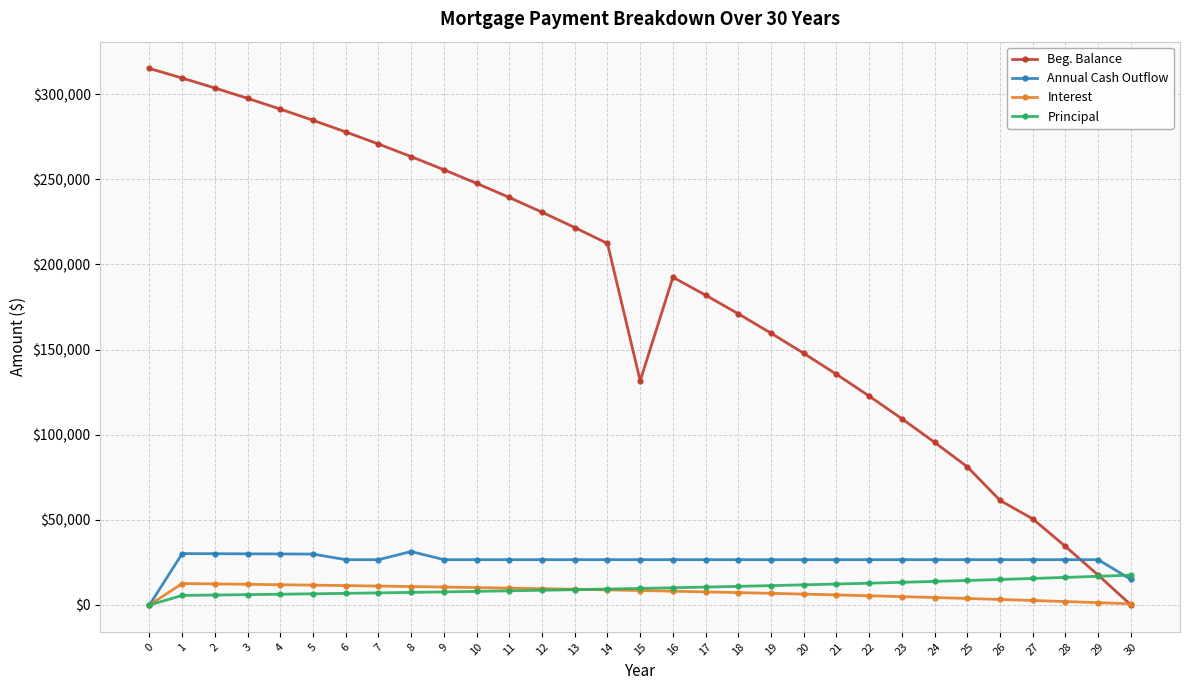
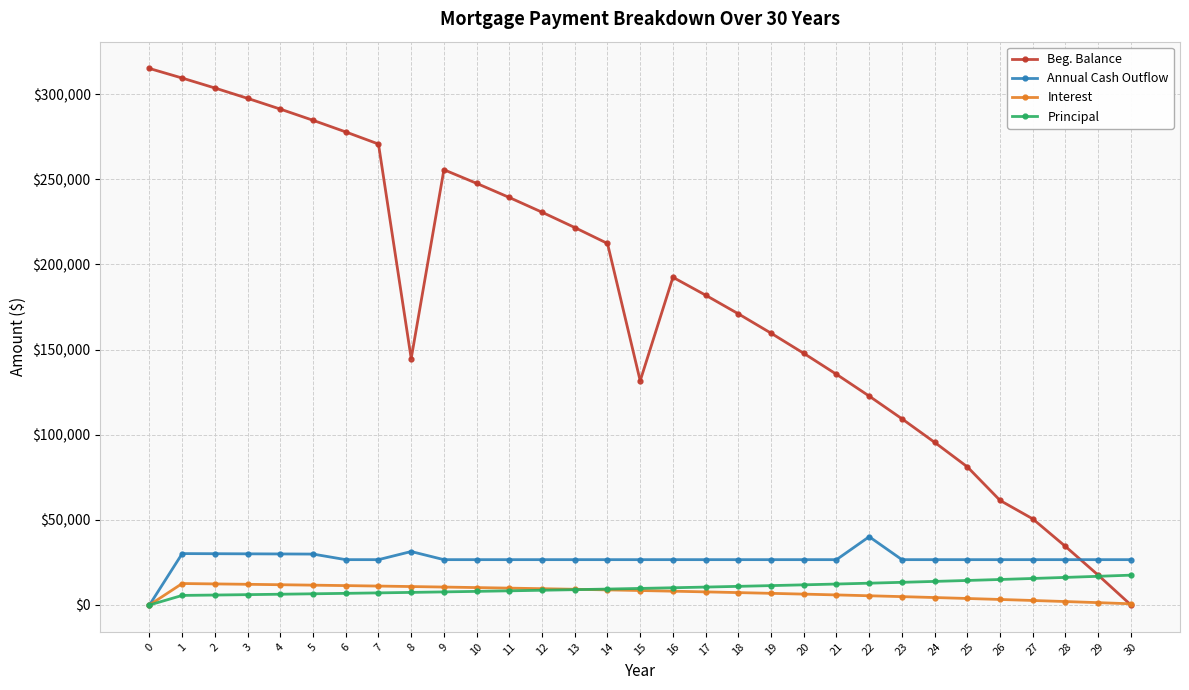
  {
    "Beg. Balance": {
      "0": "$315,000",
      "1": "$309,000",
      "2": "$304,000",
      "3": "$297,000",
      "4": "$291,000",
      "5": "$285,000",
      "6": "$278,000",
      "7": "$271,000",
-     "8": "$263,000",
+     "8": "$145,000",
      "9": "$256,000",
      "10": "$248,000",
      "11": "$239,000",
      "12": "$231,000",
      "13": "$222,000",
      "14": "$212,000",
      "15": "$132,000",
      "16": "$192,000",
      "17": "$182,000",
      "18": "$171,000",
      "19": "$160,000",
      "20": "$148,000",
      "21": "$135,000",
      "22": "$123,000",
      "23": "$109,000",
      "24": "$95,000",
      "25": "$81,000",
      "26": "$61,000",
      "27": "$51,000",
      "28": "$34,000"
    },
    "Annual Cash Outflow": {
      "1": "$30,000",
      "2": "$30,000",
      "3": "$30,000",
      "4": "$30,000",
      "5": "$30,000",
      "6": "$27,000",
      "7": "$27,000",
      "8": "$31,000",
      "9": "$27,000",
      "10": "$27,000",
      "11": "$27,000",
      "12": "$27,000",
      "13": "$27,000",
      "14": "$27,000",
      "15": "$27,000",
      "16": "$27,000",
      "17": "$27,000",
      "18": "$27,000",
      "19": "$27,000",
      "20": "$27,000",
      "21": "$27,000",
-     "22": "$27,000",
+     "22": "$40,000",
      "23": "$27,000",
      "24": "$27,000",
      "25": "$27,000",
      "26": "$27,000",
      "27": "$27,000",
      "28": "$27,000",
      "29": "$27,000",
-     "30": "$15,000"
+     "30": "$27,000"
    },
    "Interest": {
      "1": "$13,000",
      "2": "$12,000",
      "3": "$12,000",
      "4": "$12,000",
      "5": "$12,000",
      "6": "$11,000",
      "7": "$11,000",
      "8": "$11,000",
      "9": "$11,000",
      "10": "$10,000",
      "11": "$10,000",
      "16": "$8,000",
      "17": "$8,000",
      "18": "$7,000",
      "19": "$7,000",
      "20": "$6,000",
      "21": "$6,000",
      "22": "$5,000",
      "23": "$5,000",
      "24": "$4,000",
      "25": "$4,000",
      "26": "$3,000",
      "27": "$3,000",
      "28": "$2,000",
      "29": "$1,000"
    },
    "Principal": {
      "1": "$6,000",
      "2": "$6,000",
      "3": "$6,000",
      "4": "$6,000",
      "5": "$7,000",
      "6": "$7,000",
      "7": "$7,000",
      "8": "$7,000",
      "9": "$8,000",
      "10": "$8,000",
      "11": "$8,000",
      "16": "$10,000",
      "17": "$11,000",
      "18": "$11,000",
      "19": "$11,000",
      "20": "$12,000",
      "21": "$12,000",
      "22": "$13,000",
      "23": "$13,000",
      "24": "$14,000",
      "25": "$14,000",
      "26": "$15,000",
      "27": "$16,000",
      "28": "$16,000",
      "30": "$18,000"
    }
  }
